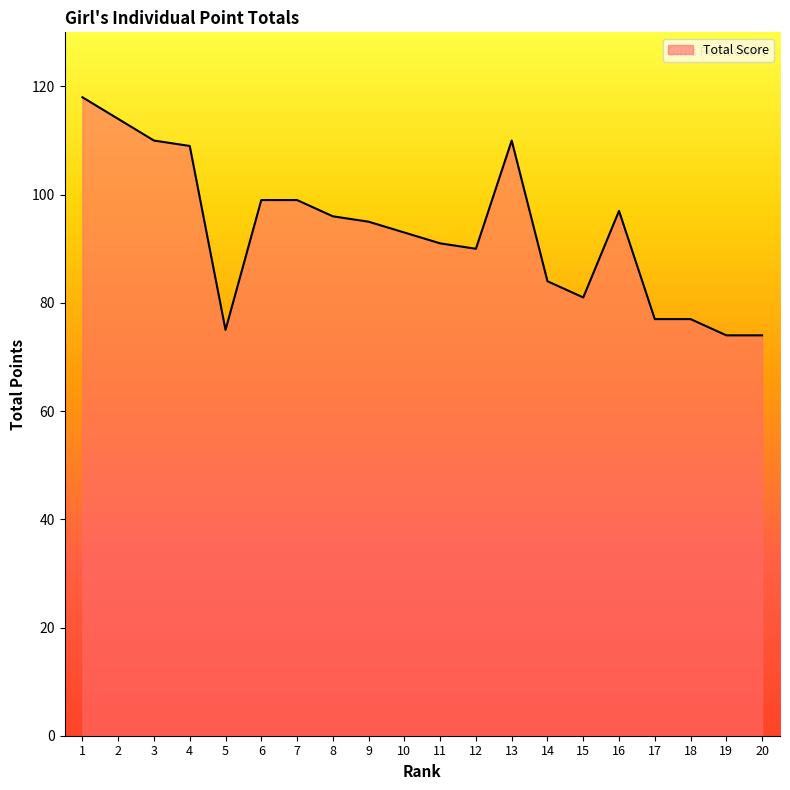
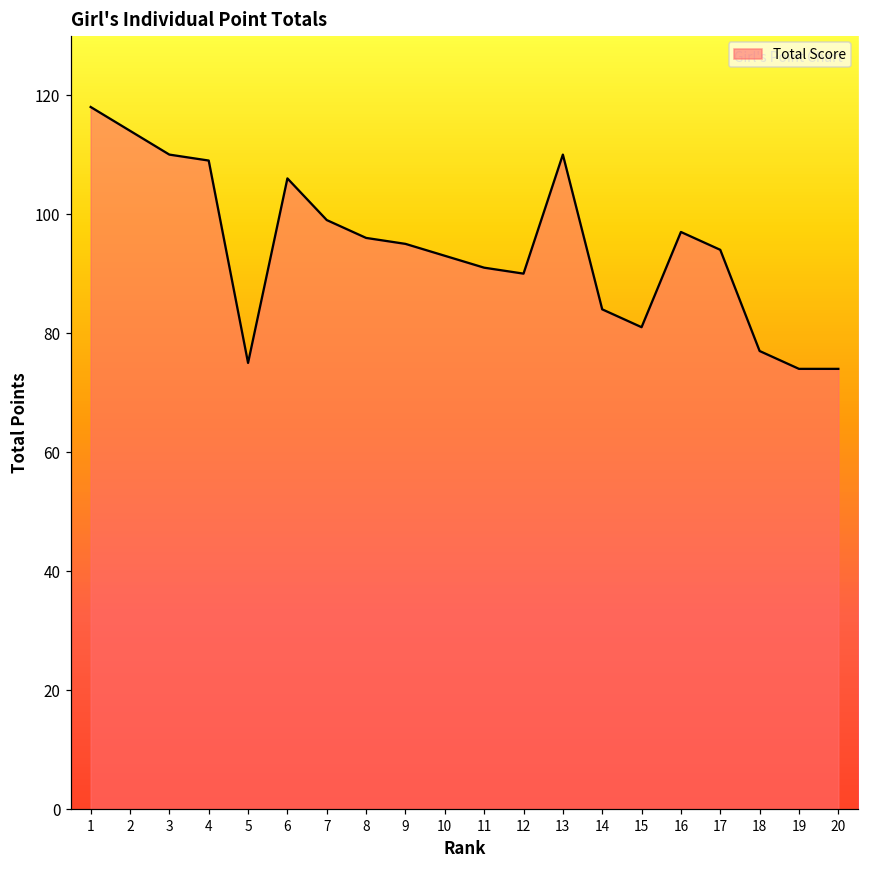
  {
    "1": 118,
    "2": 114,
    "3": 110,
    "4": 109,
    "5": 75,
-   "6": 99,
+   "6": 106,
    "7": 99,
    "8": 96,
    "9": 95,
    "10": 93,
    "11": 91,
    "12": 90,
    "13": 110,
    "14": 84,
    "15": 81,
    "16": 97,
-   "17": 77,
+   "17": 94,
    "18": 77,
    "19": 74,
    "20": 74
  }
